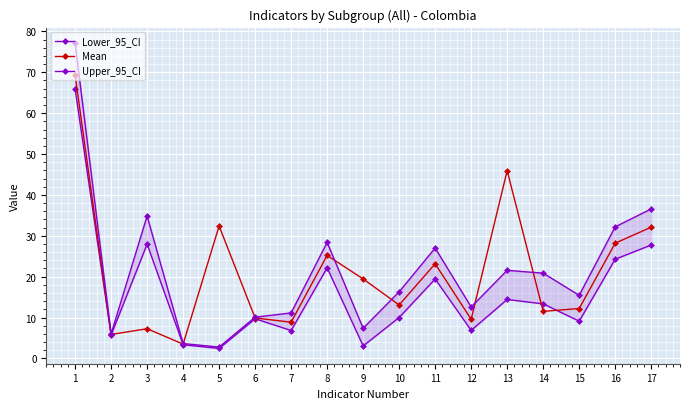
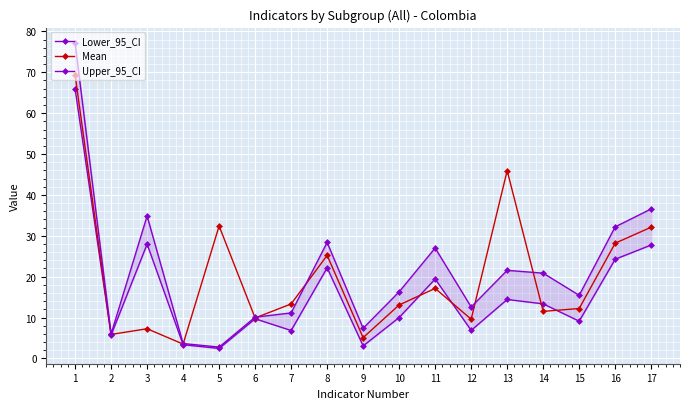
  {
    "Mean": {
      "3": 7,
      "5": 32,
-     "7": 9,
+     "7": 13,
      "8": 25,
-     "9": 19,
+     "9": 5,
      "10": 13,
-     "11": 23,
+     "11": 17,
      "12": 10,
      "13": 46,
      "14": 12,
      "15": 12,
      "16": 28,
      "17": 32
    }
  }
